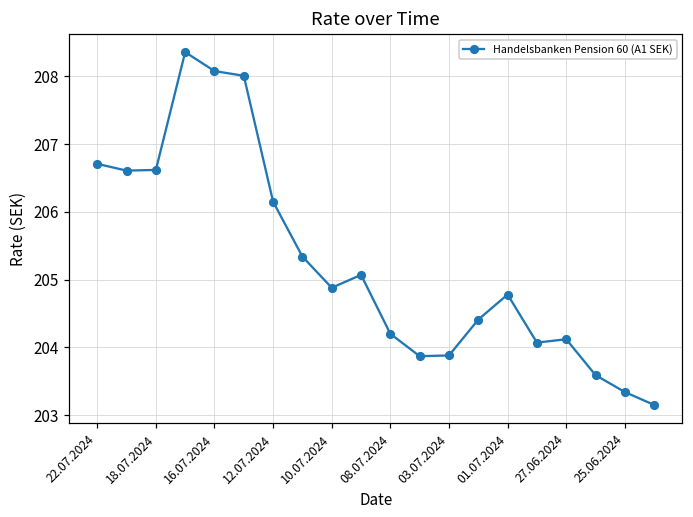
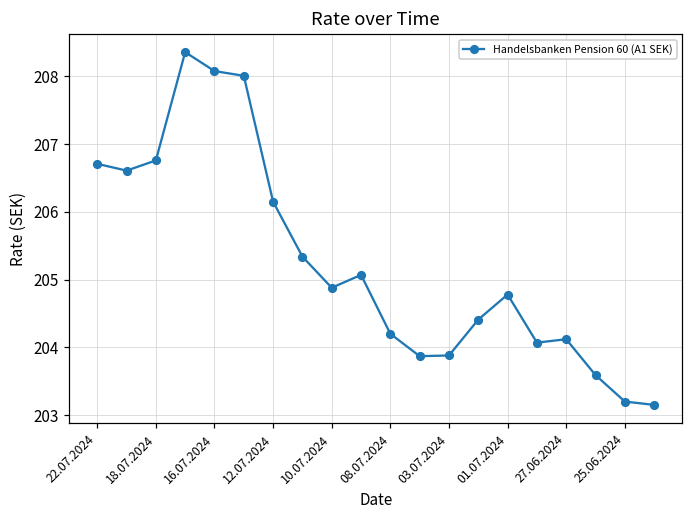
  {
    "22.07.2024": 206.7,
-   "18.07.2024": 206.6,
+   "18.07.2024": 206.8,
    "16.07.2024": 208.1,
    "12.07.2024": 206.2,
    "10.07.2024": 204.9,
    "08.07.2024": 204.2,
    "03.07.2024": 203.9,
    "01.07.2024": 204.8,
    "27.06.2024": 204.1,
-   "25.06.2024": 203.3
+   "25.06.2024": 203.2
  }
